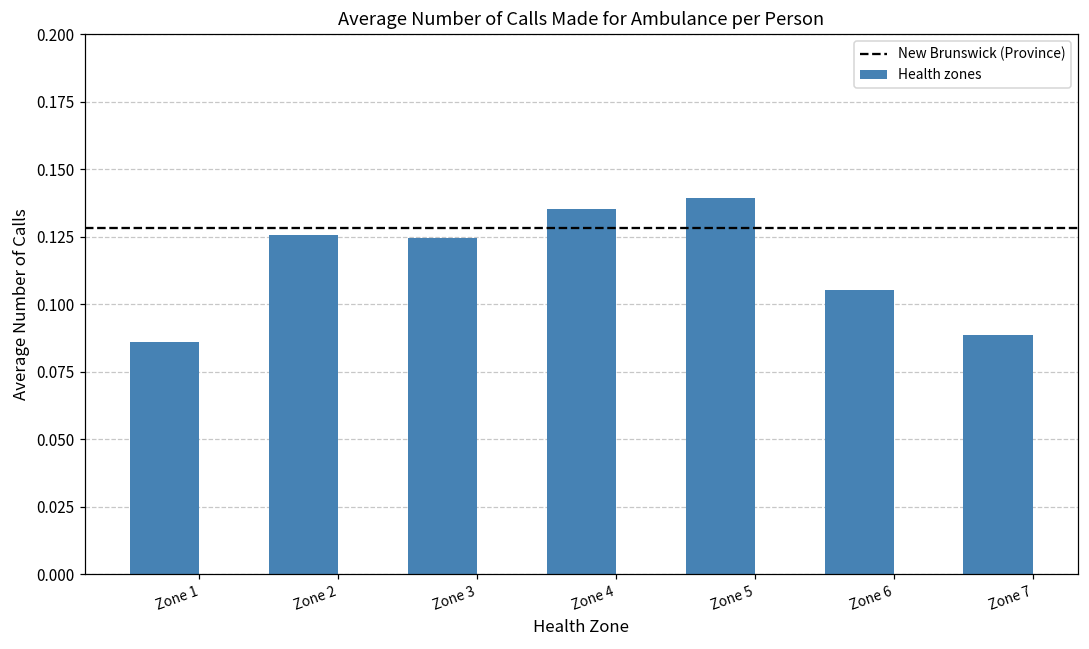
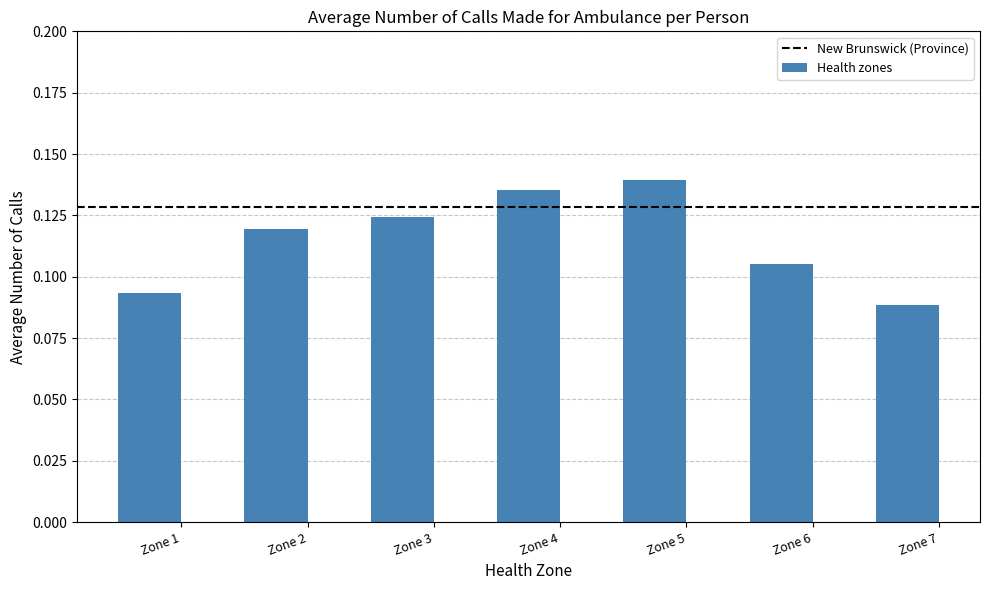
  {
-   "Zone 1": 0.086,
-   "Zone 2": 0.126,
+   "Zone 1": 0.093,
+   "Zone 2": 0.119,
    "Zone 3": 0.125,
    "Zone 4": 0.135,
    "Zone 5": 0.139,
    "Zone 6": 0.105,
    "Zone 7": 0.089
  }
